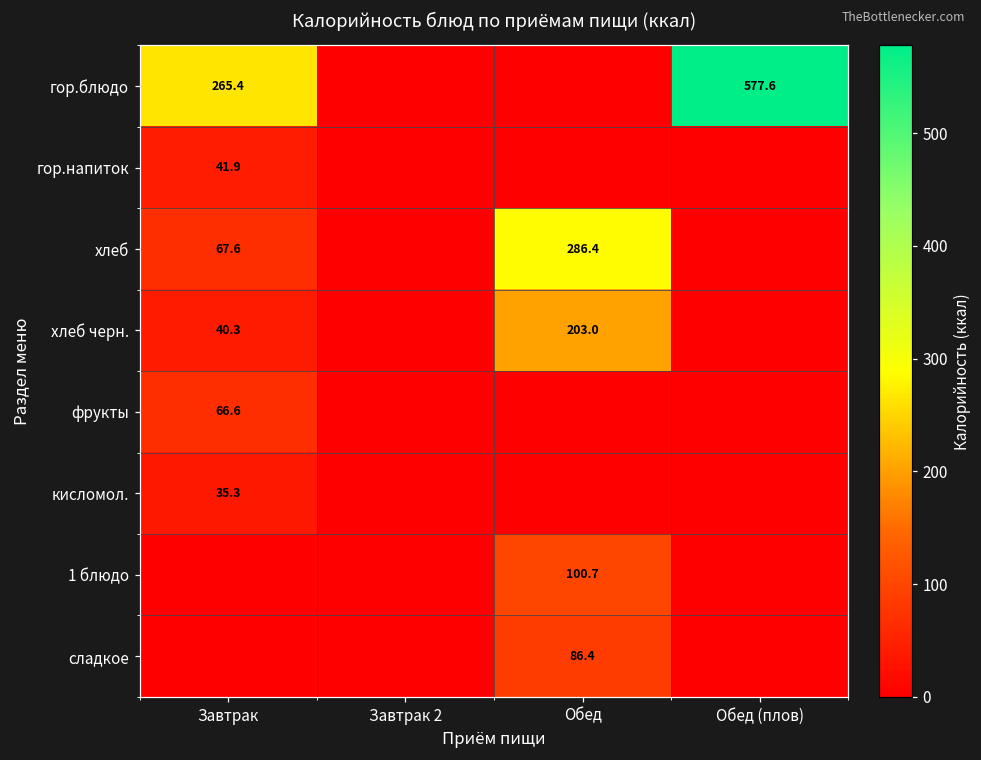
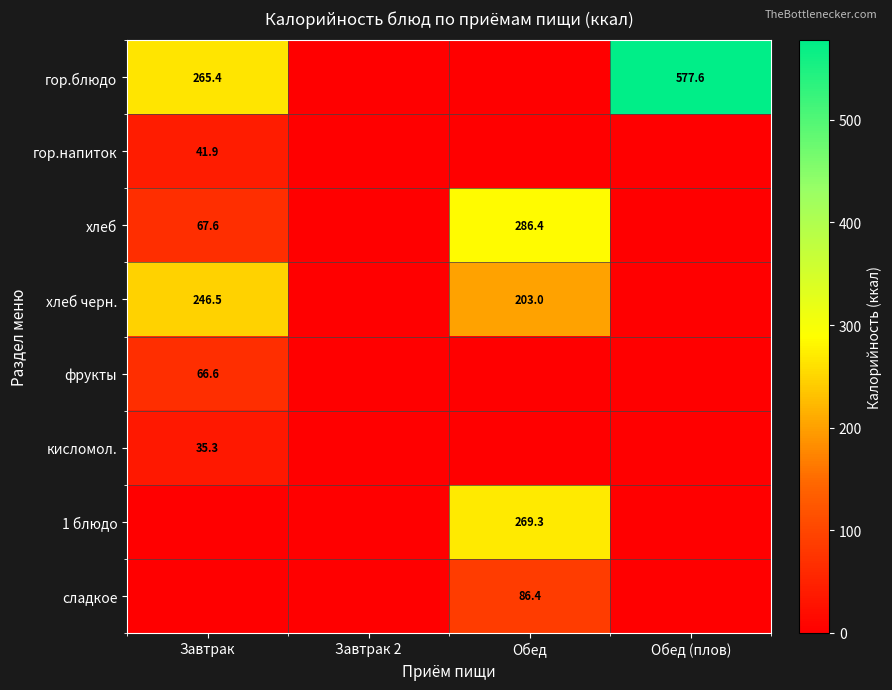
  {
    "гор.блюдо": {
      "Завтрак": 265.4,
      "Обед (плов)": 577.6
    },
    "гор.напиток": {
      "Завтрак": 41.9
    },
    "хлеб": {
      "Завтрак": 67.6,
      "Обед": 286.4
    },
    "хлеб черн.": {
-     "Завтрак": 40.3,
+     "Завтрак": 246.5,
      "Обед": 203.0
    },
    "фрукты": {
      "Завтрак": 66.6
    },
    "кисломол.": {
      "Завтрак": 35.3
    },
    "1 блюдо": {
-     "Обед": 100.7
+     "Обед": 269.3
    },
    "сладкое": {
      "Обед": 86.4
    }
  }
